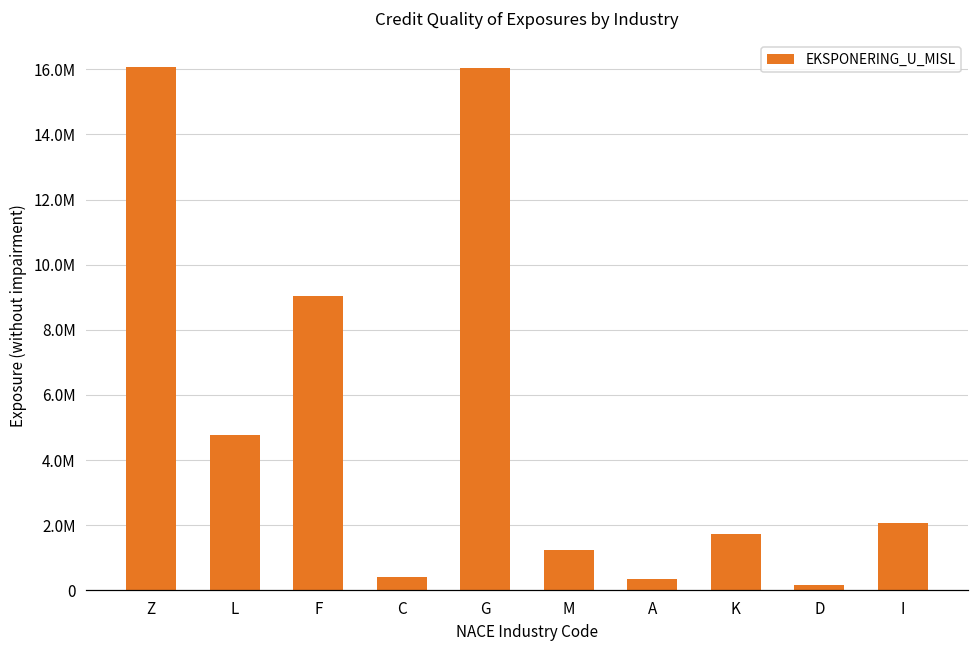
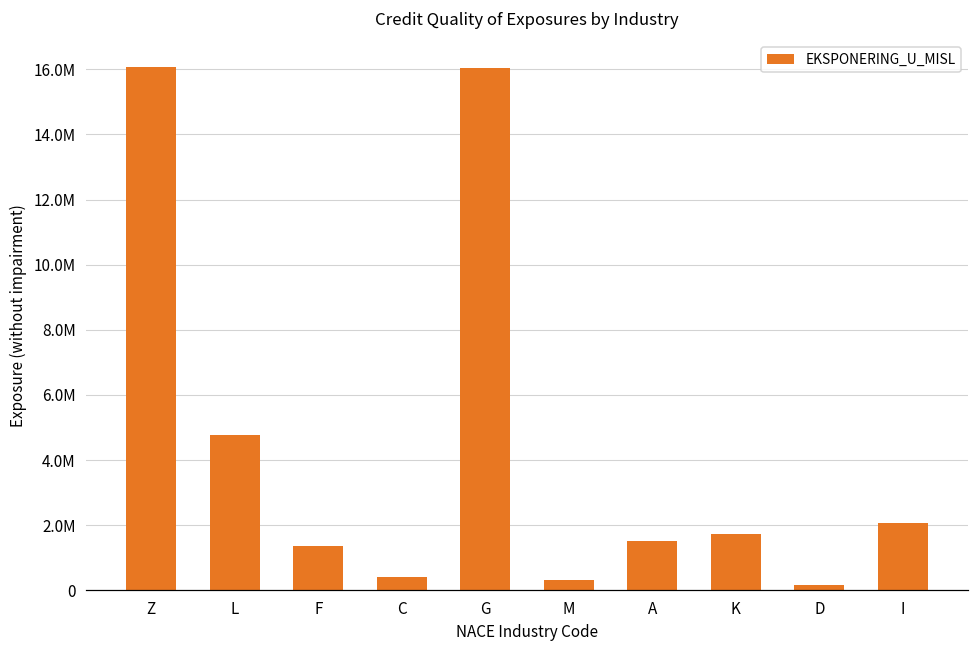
  {
    "Z": 16100000,
    "L": 4800000,
-   "F": 9000000,
+   "F": 1400000,
    "C": 400000,
    "G": 16000000,
-   "M": 1200000,
-   "A": 300000,
+   "M": 300000,
+   "A": 1500000,
    "K": 1700000,
    "D": 200000,
    "I": 2100000
  }
